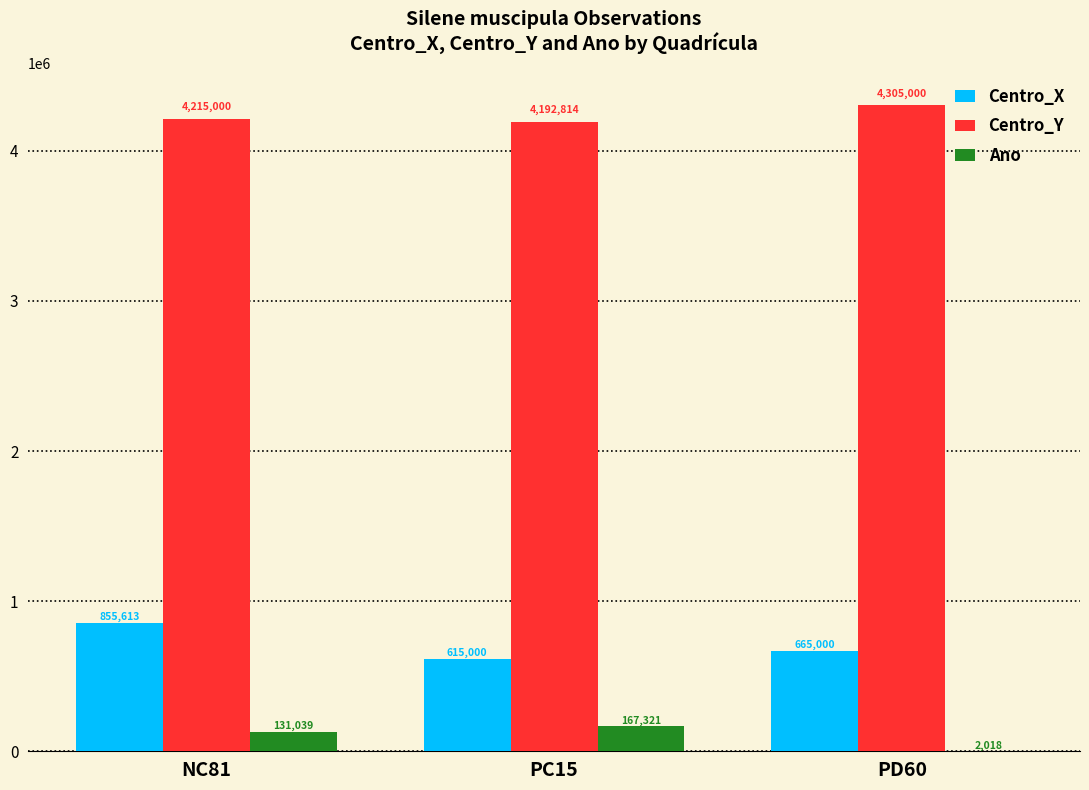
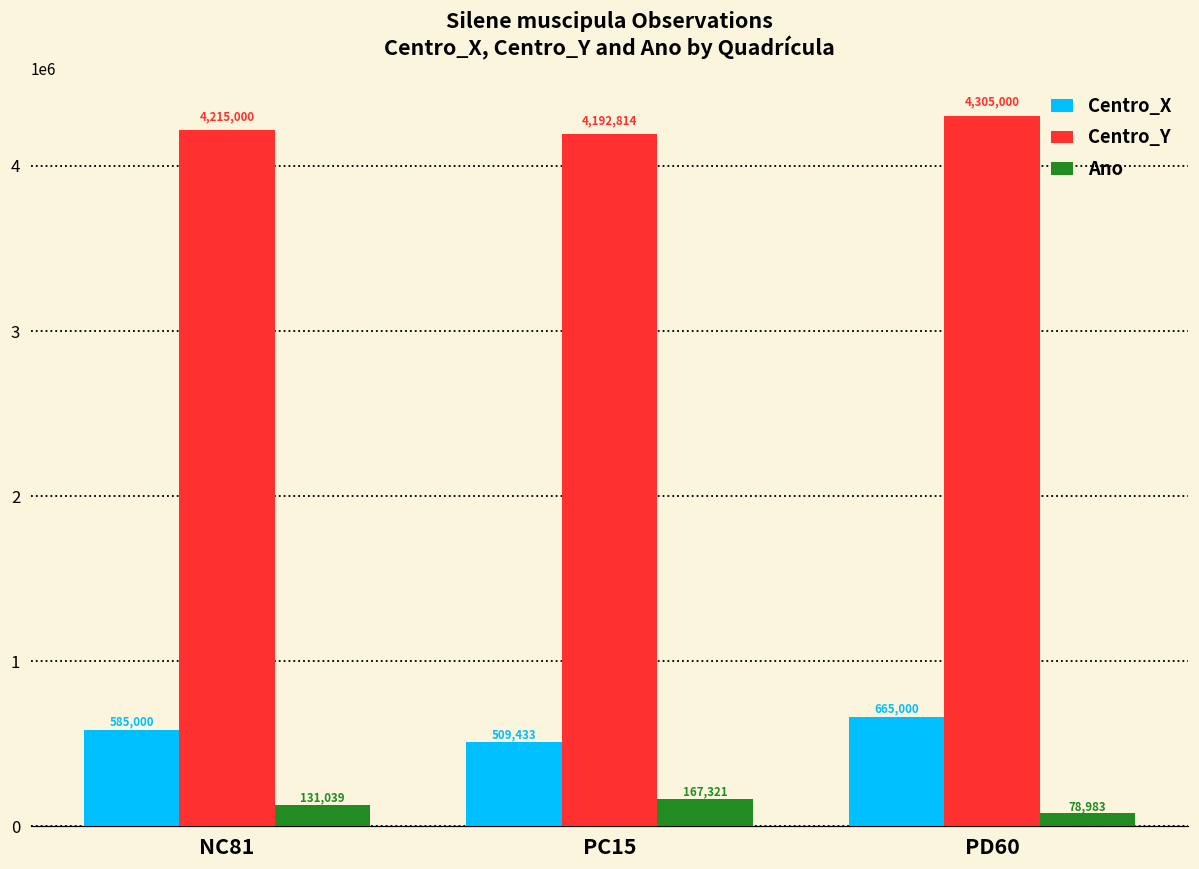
  {
    "Centro_X": {
-     "NC81": "855,613",
-     "PC15": "615,000",
+     "NC81": "585,000",
+     "PC15": "509,433",
      "PD60": "665,000"
    },
    "Centro_Y": {
      "NC81": "4,215,000",
      "PC15": "4,192,814",
      "PD60": "4,305,000"
    },
    "Ano": {
      "NC81": "131,039",
      "PC15": "167,321",
-     "PD60": "2,018"
+     "PD60": "78,983"
    }
  }
